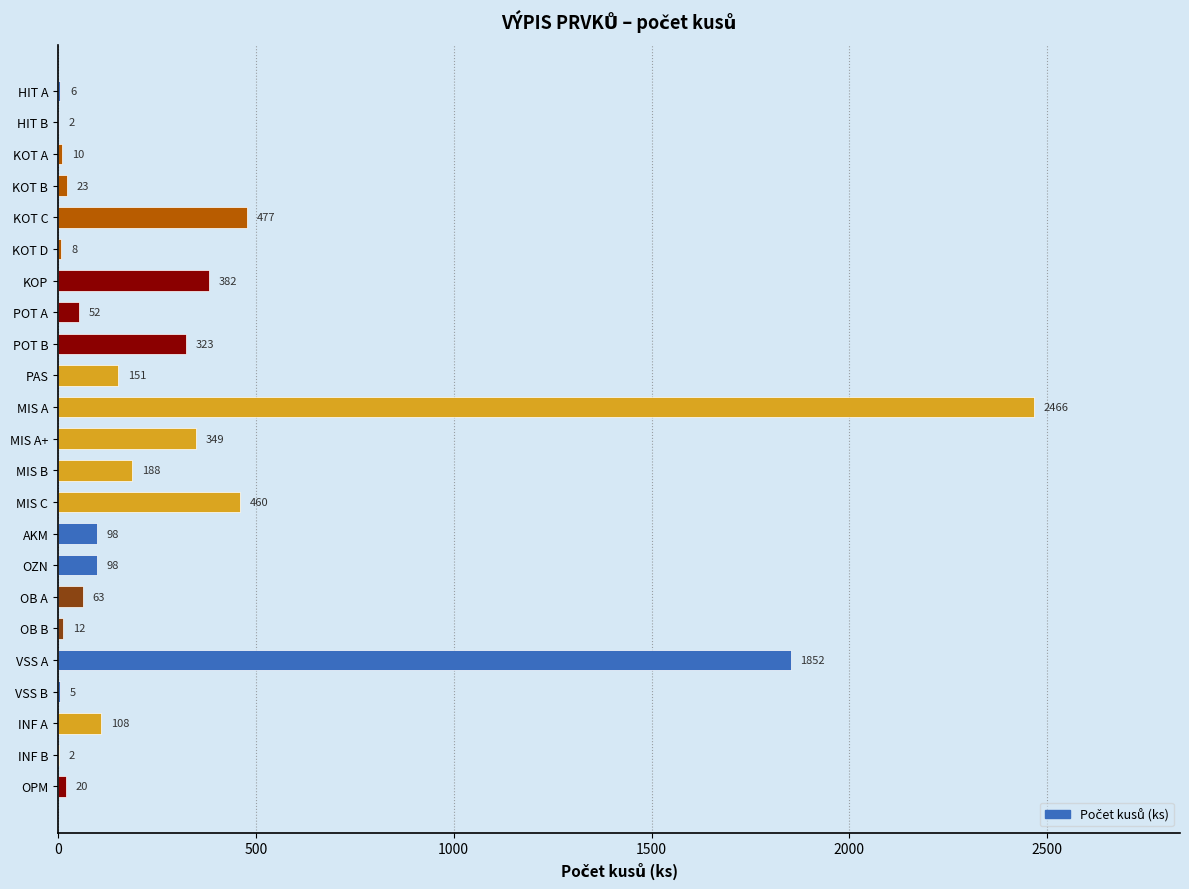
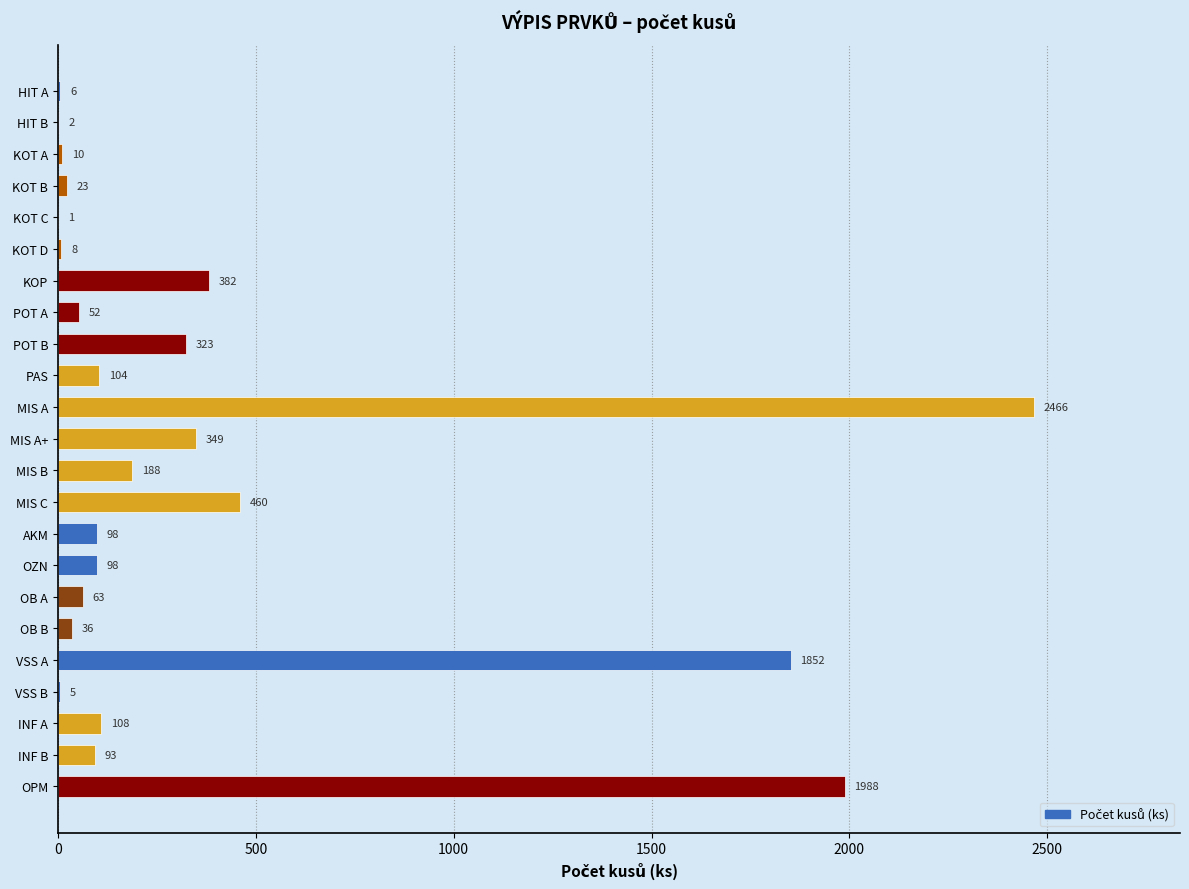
  {
    "HIT A": 6,
    "HIT B": 2,
    "KOT A": 10,
    "KOT B": 23,
-   "KOT C": 477,
+   "KOT C": 1,
    "KOT D": 8,
    "KOP": 382,
    "POT A": 52,
    "POT B": 323,
-   "PAS": 151,
+   "PAS": 104,
    "MIS A": 2466,
    "MIS A+": 349,
    "MIS B": 188,
    "MIS C": 460,
    "AKM": 98,
    "OZN": 98,
    "OB A": 63,
-   "OB B": 12,
+   "OB B": 36,
    "VSS A": 1852,
    "VSS B": 5,
    "INF A": 108,
-   "INF B": 2,
-   "OPM": 20
+   "INF B": 93,
+   "OPM": 1988
  }
